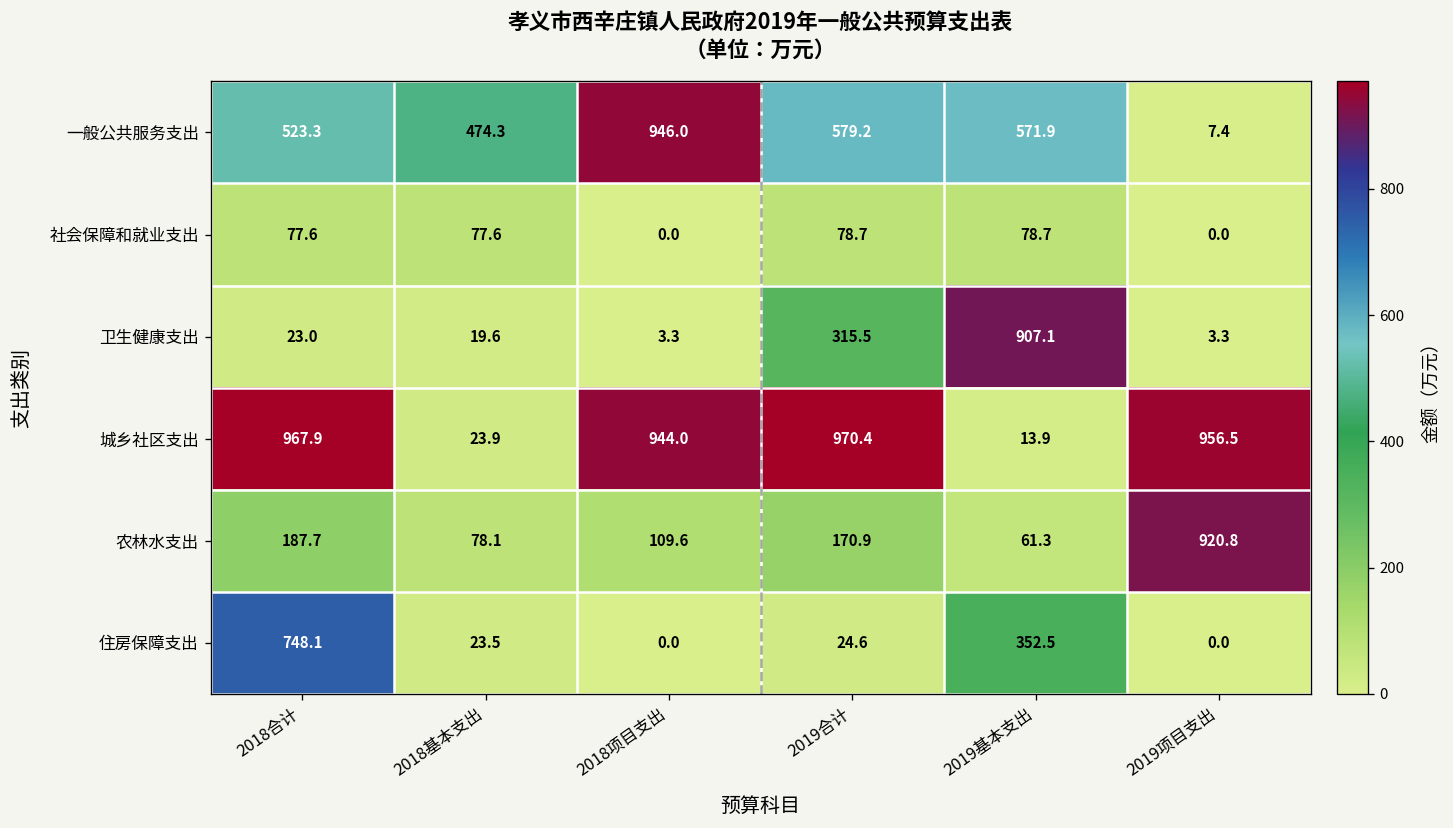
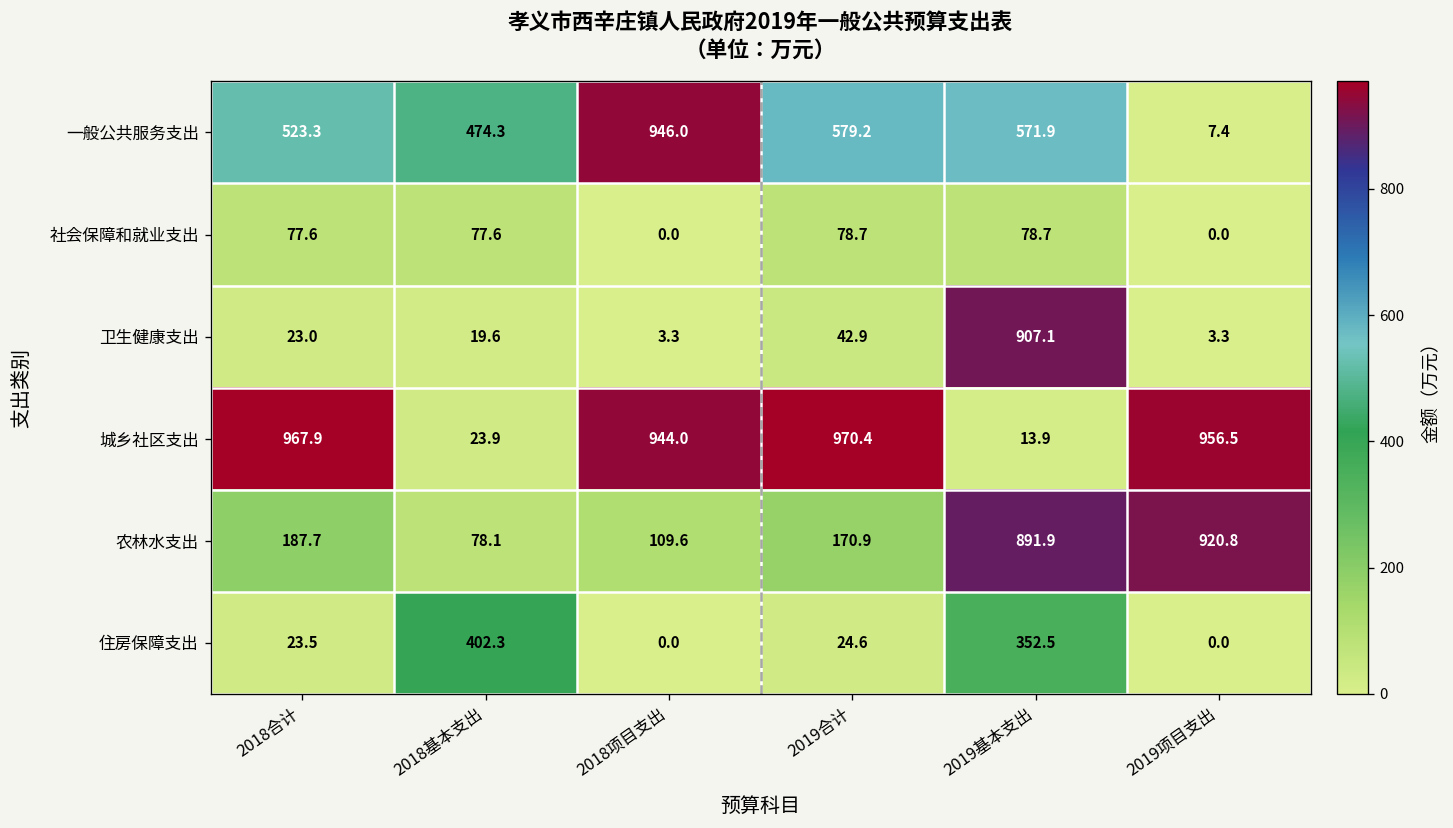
  {
    "一般公共服务支出": {
      "2018合计": 523.3,
      "2018基本支出": 474.3,
      "2018项目支出": 946.0,
      "2019合计": 579.2,
      "2019基本支出": 571.9,
      "2019项目支出": 7.4
    },
    "社会保障和就业支出": {
      "2018合计": 77.6,
      "2018基本支出": 77.6,
      "2018项目支出": 0.0,
      "2019合计": 78.7,
      "2019基本支出": 78.7,
      "2019项目支出": 0.0
    },
    "卫生健康支出": {
      "2018合计": 23.0,
      "2018基本支出": 19.6,
      "2018项目支出": 3.3,
-     "2019合计": 315.5,
+     "2019合计": 42.9,
      "2019基本支出": 907.1,
      "2019项目支出": 3.3
    },
    "城乡社区支出": {
      "2018合计": 967.9,
      "2018基本支出": 23.9,
      "2018项目支出": 944.0,
      "2019合计": 970.4,
      "2019基本支出": 13.9,
      "2019项目支出": 956.5
    },
    "农林水支出": {
      "2018合计": 187.7,
      "2018基本支出": 78.1,
      "2018项目支出": 109.6,
      "2019合计": 170.9,
-     "2019基本支出": 61.3,
+     "2019基本支出": 891.9,
      "2019项目支出": 920.8
    },
    "住房保障支出": {
-     "2018合计": 748.1,
-     "2018基本支出": 23.5,
+     "2018合计": 23.5,
+     "2018基本支出": 402.3,
      "2018项目支出": 0.0,
      "2019合计": 24.6,
      "2019基本支出": 352.5,
      "2019项目支出": 0.0
    }
  }
